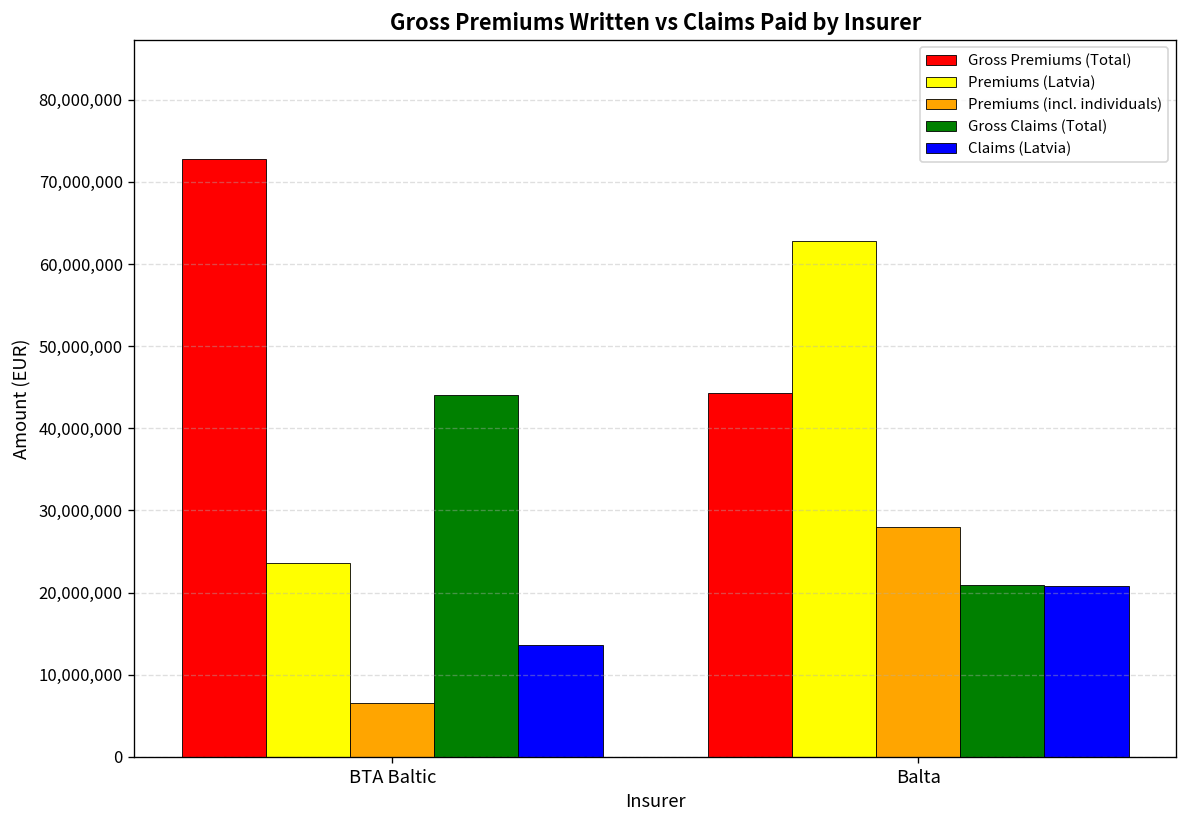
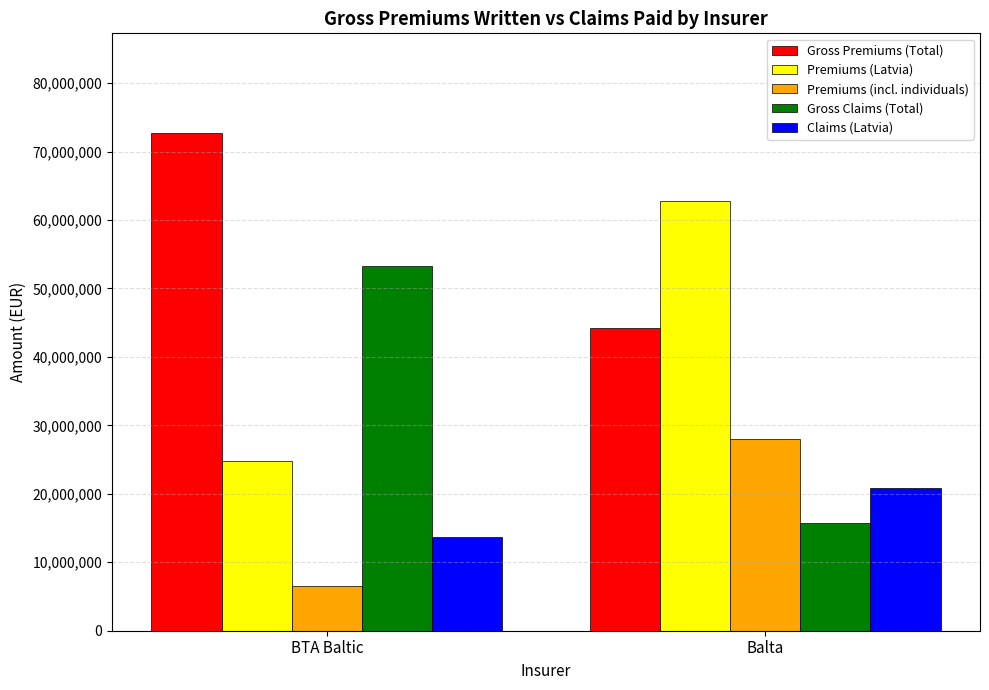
  {
    "Gross Premiums (Total)": {
      "BTA Baltic": "73,000,000",
      "Balta": "44,000,000"
    },
    "Premiums (Latvia)": {
-     "BTA Baltic": "24,000,000",
+     "BTA Baltic": "25,000,000",
      "Balta": "63,000,000"
    },
    "Premiums (incl. individuals)": {
      "BTA Baltic": "7,000,000",
      "Balta": "28,000,000"
    },
    "Gross Claims (Total)": {
-     "BTA Baltic": "44,000,000",
-     "Balta": "21,000,000"
+     "BTA Baltic": "53,000,000",
+     "Balta": "16,000,000"
    },
    "Claims (Latvia)": {
      "BTA Baltic": "14,000,000",
      "Balta": "21,000,000"
    }
  }
